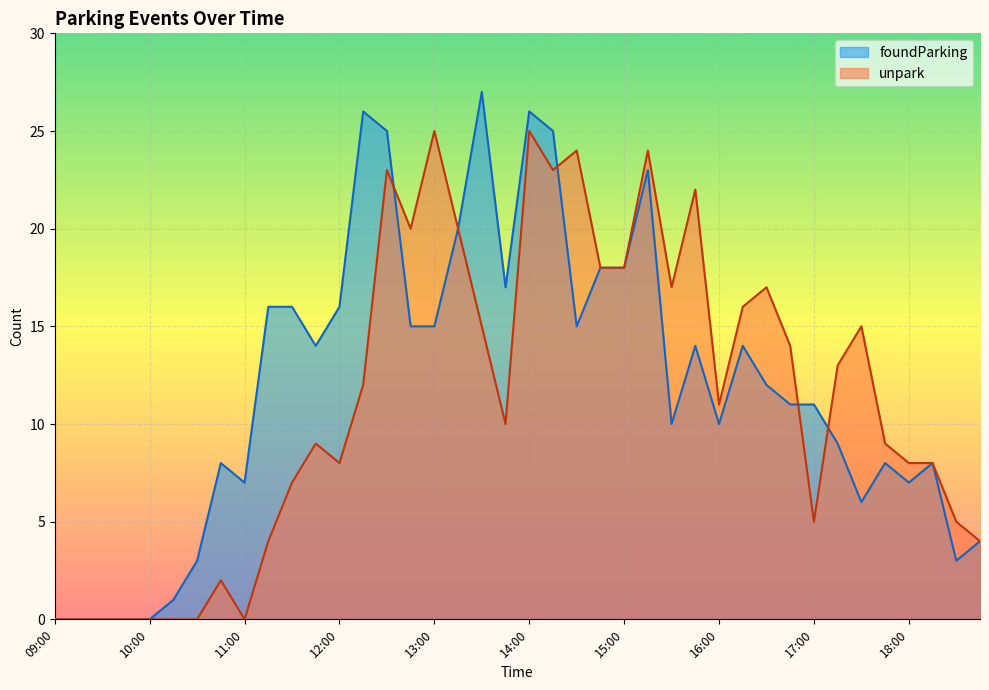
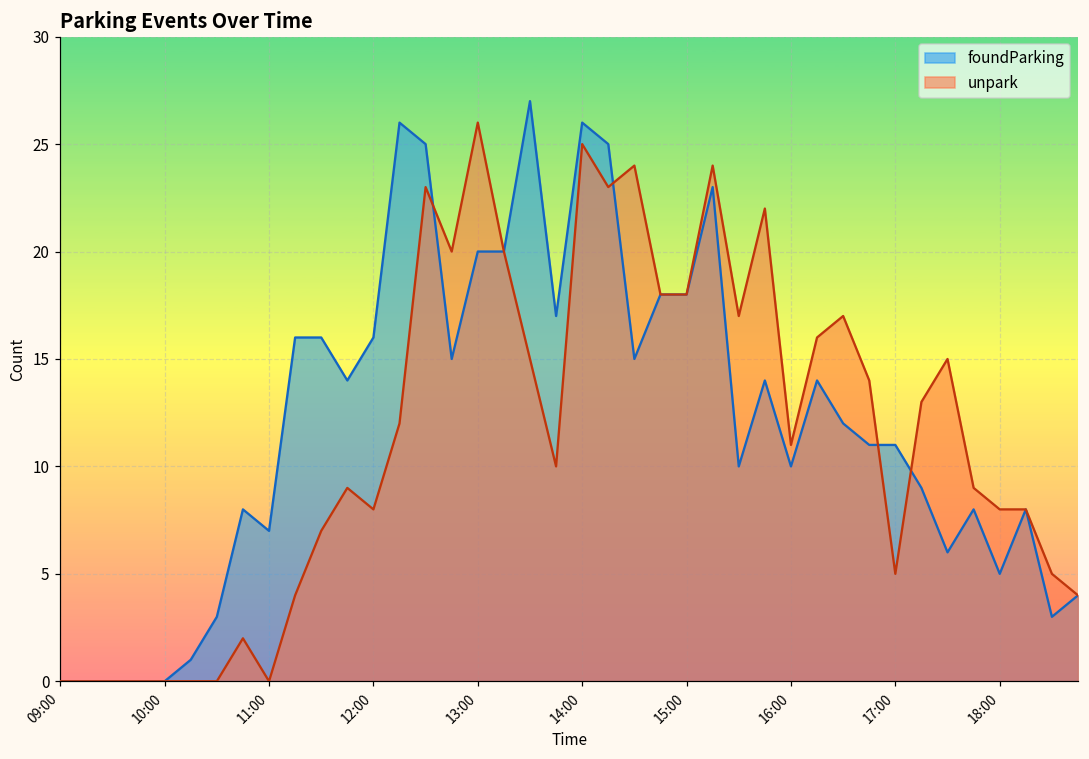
  {
    "foundParking": {
      "11:00": 7,
      "12:00": 16,
-     "13:00": 15,
+     "13:00": 20,
      "14:00": 26,
      "16:00": 10,
      "17:00": 11,
-     "18:00": 7
+     "18:00": 5
    },
    "unpark": {
      "11:00": 0,
      "12:00": 8,
-     "13:00": 25,
+     "13:00": 26,
      "14:00": 25,
      "16:00": 11,
      "17:00": 5,
      "18:00": 8
    }
  }
